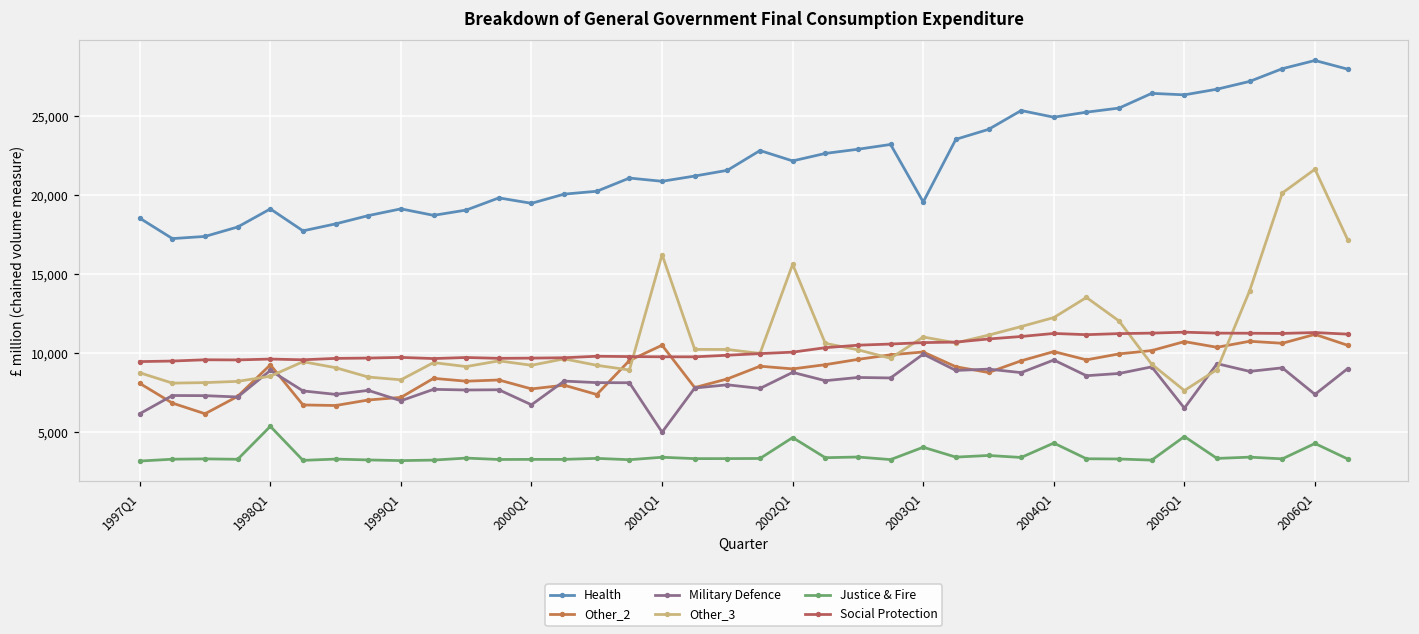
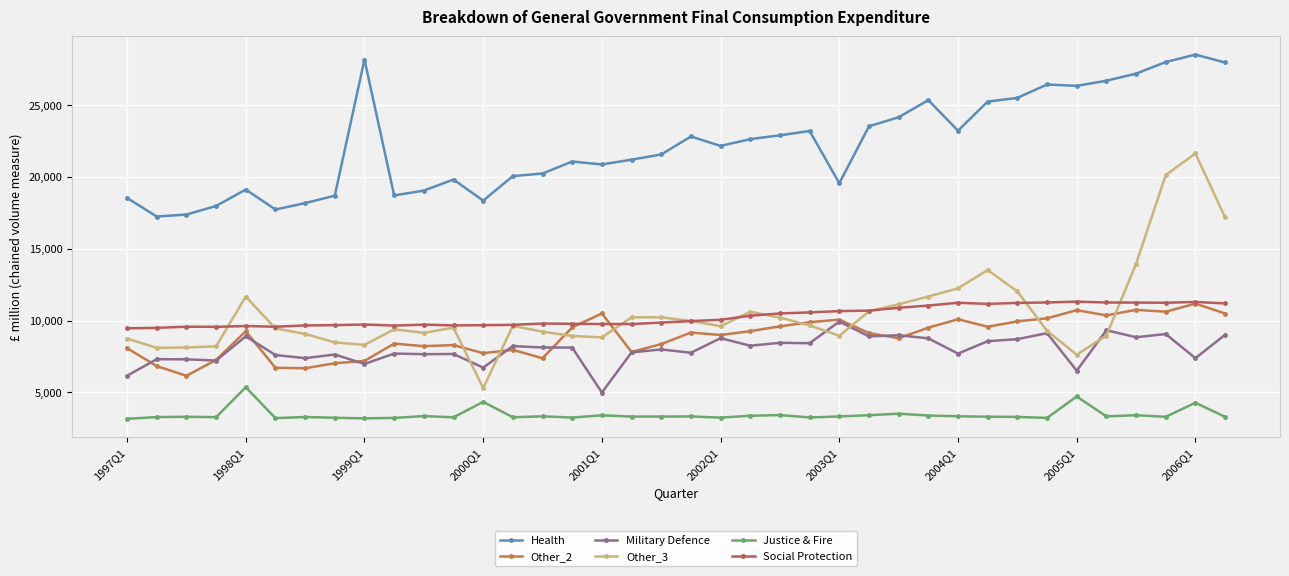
  {
    "Health": {
      "1997Q1": "18,500",
      "1998Q1": "19,100",
-     "1999Q1": "19,100",
-     "2000Q1": "19,500",
+     "1999Q1": "28,200",
+     "2000Q1": "18,400",
      "2001Q1": "20,900",
      "2002Q1": "22,200",
      "2003Q1": "19,600",
-     "2004Q1": "24,900",
+     "2004Q1": "23,200",
      "2005Q1": "26,300",
      "2006Q1": "28,500"
    },
    "Military Defence": {
      "1997Q1": "6,200",
      "1998Q1": "8,900",
      "1999Q1": "7,000",
      "2000Q1": "6,700",
      "2001Q1": "5,000",
      "2002Q1": "8,800",
-     "2004Q1": "9,600",
+     "2004Q1": "7,700",
      "2005Q1": "6,500",
      "2006Q1": "7,400"
    },
    "Other_3": {
      "1997Q1": "8,800",
-     "1998Q1": "8,500",
+     "1998Q1": "11,700",
      "1999Q1": "8,300",
-     "2000Q1": "9,200",
-     "2001Q1": "16,200",
-     "2002Q1": "15,600",
-     "2003Q1": "11,000",
+     "2000Q1": "5,300",
+     "2001Q1": "8,800",
+     "2002Q1": "9,600",
+     "2003Q1": "8,900",
      "2004Q1": "12,200",
      "2005Q1": "7,600",
      "2006Q1": "21,600"
    },
    "Justice & Fire": {
      "1997Q1": "3,200",
      "1998Q1": "5,400",
      "1999Q1": "3,200",
-     "2000Q1": "3,300",
+     "2000Q1": "4,300",
      "2001Q1": "3,400",
-     "2002Q1": "4,700",
-     "2003Q1": "4,000",
-     "2004Q1": "4,300",
+     "2002Q1": "3,300",
+     "2003Q1": "3,300",
+     "2004Q1": "3,300",
      "2005Q1": "4,700",
      "2006Q1": "4,300"
    }
  }
